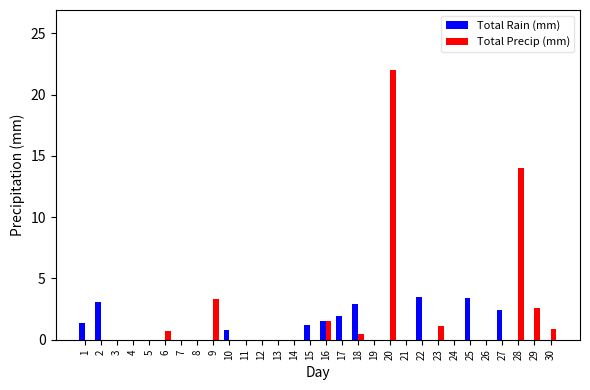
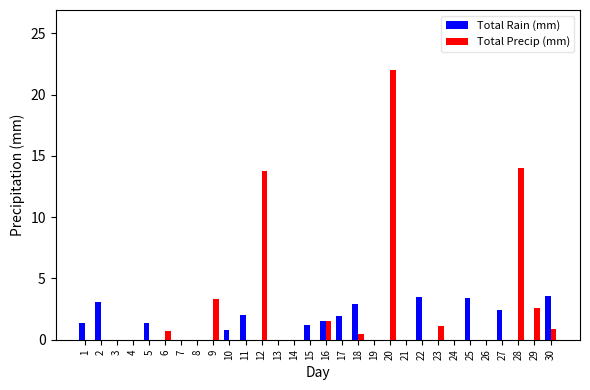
  {
    "Total Rain (mm)": {
      "1": 1.4,
      "2": 3.1,
      "3": 0.0,
      "4": 0.0,
-     "5": 0.0,
+     "5": 1.4,
      "6": 0.0,
      "7": 0.0,
      "8": 0.0,
      "9": 0.0,
      "10": 0.8,
-     "11": 0,
+     "11": 2,
      "12": 0.0,
      "13": 0.0,
      "14": 0.0,
      "15": 1.2,
      "16": 1.5,
      "17": 1.9,
      "18": 2.9,
      "19": 0.0,
      "20": 0.0,
      "21": 0.0,
      "22": 3.5,
      "23": 0.0,
      "24": 0.0,
      "25": 3.4,
      "26": 0.0,
      "27": 2.4,
      "28": 0.0,
      "29": 0.0,
-     "30": 0.0
+     "30": 3.6
    },
    "Total Precip (mm)": {
      "1": 0.0,
      "2": 0.0,
      "3": 0.0,
      "4": 0.0,
      "5": 0.0,
      "6": 0.7,
      "7": 0.0,
      "8": 0.0,
      "9": 3.3,
      "10": 0.0,
      "11": 0.0,
-     "12": 0.0,
+     "12": 13.8,
      "13": 0.0,
      "14": 0.0,
      "15": 0.0,
      "16": 1.5,
      "17": 0.0,
      "18": 0.5,
      "19": 0.0,
      "20": 22.0,
      "21": 0.0,
      "22": 0.0,
      "23": 1.1,
      "24": 0.0,
      "25": 0.0,
      "26": 0.0,
      "27": 0.0,
      "28": 14.0,
      "29": 2.6,
      "30": 0.9
    }
  }
